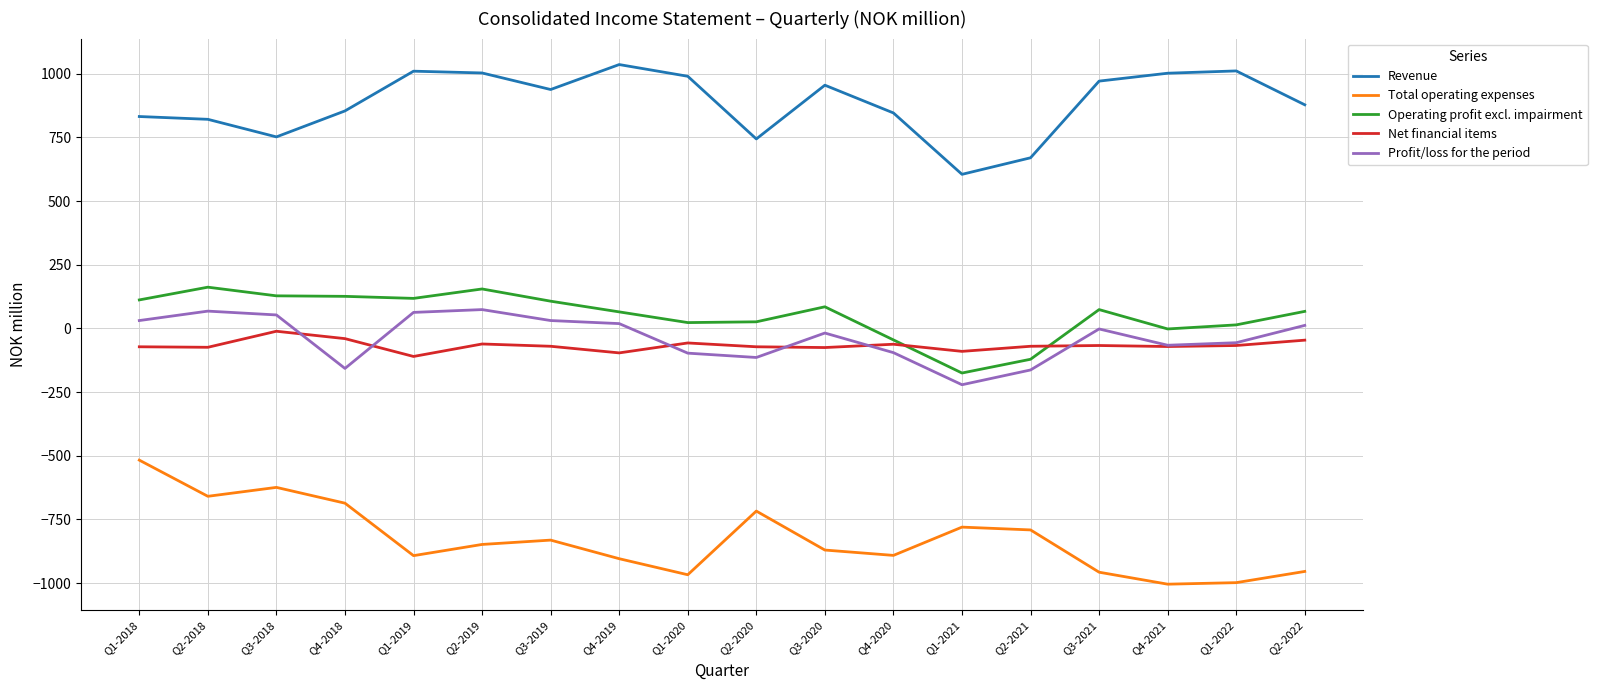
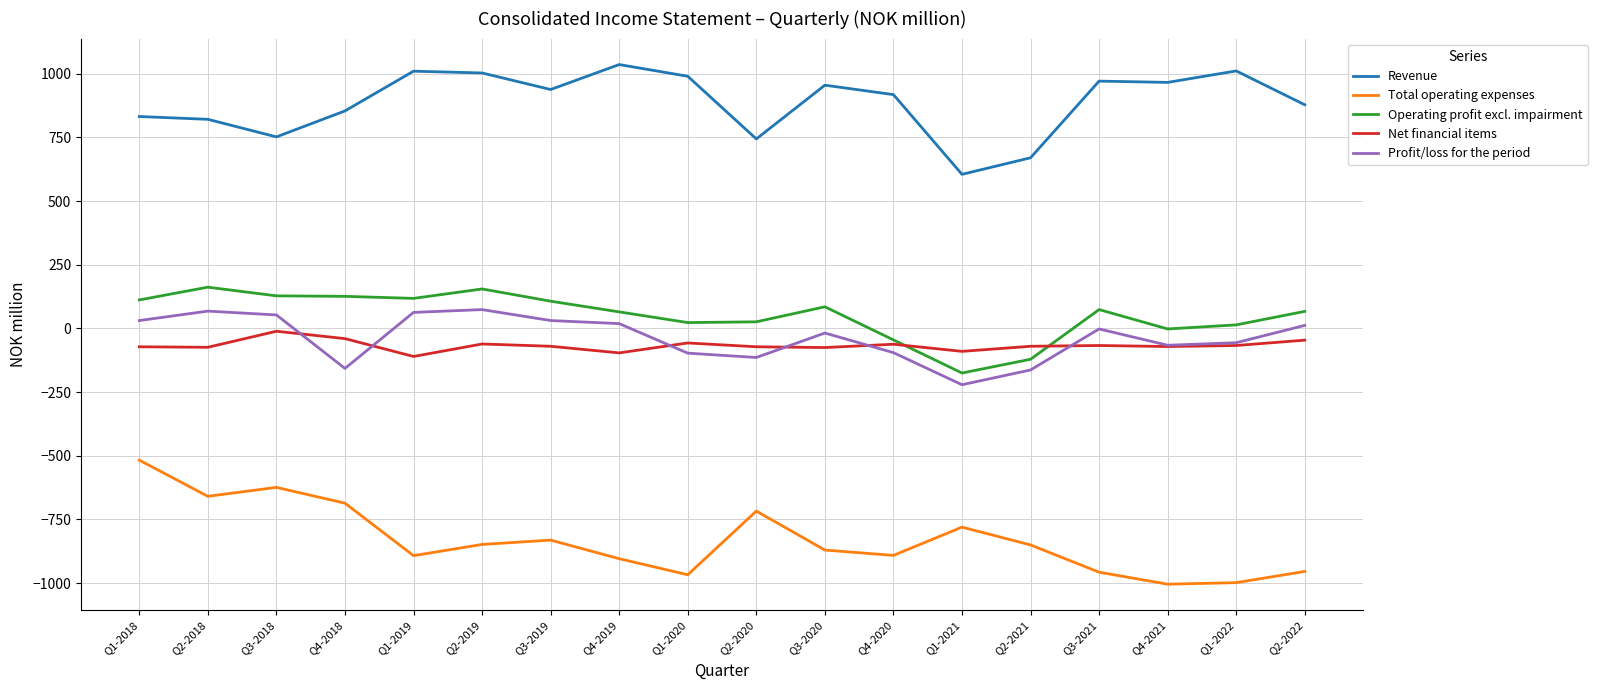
  {
    "Revenue": {
      "Q1-2018": 830,
      "Q2-2018": 820,
      "Q3-2018": 750,
      "Q4-2018": 850,
      "Q1-2019": 1010,
      "Q2-2019": 1000,
      "Q3-2019": 940,
      "Q4-2019": 1040,
      "Q1-2020": 990,
      "Q2-2020": 740,
      "Q3-2020": 960,
-     "Q4-2020": 850,
+     "Q4-2020": 920,
      "Q1-2021": 610,
      "Q2-2021": 670,
      "Q3-2021": 970,
-     "Q4-2021": 1000,
+     "Q4-2021": 970,
      "Q1-2022": 1010,
      "Q2-2022": 880
    },
    "Total operating expenses": {
      "Q1-2018": -520,
      "Q2-2018": -660,
      "Q3-2018": -620,
      "Q4-2018": -690,
      "Q1-2019": -890,
      "Q2-2019": -850,
      "Q3-2019": -830,
      "Q4-2019": -900,
      "Q1-2020": -970,
      "Q2-2020": -720,
      "Q3-2020": -870,
      "Q4-2020": -890,
      "Q1-2021": -780,
-     "Q2-2021": -790,
+     "Q2-2021": -850,
      "Q3-2021": -960,
      "Q4-2021": -1000,
      "Q1-2022": -1000,
      "Q2-2022": -950
    },
    "Operating profit excl. impairment": {
      "Q1-2018": 110,
      "Q2-2018": 160,
      "Q3-2018": 130,
      "Q4-2018": 130,
      "Q1-2019": 120,
      "Q2-2019": 160,
      "Q3-2019": 110,
      "Q4-2019": 70,
      "Q1-2020": 20,
      "Q2-2020": 30,
      "Q3-2020": 90,
      "Q4-2020": -50,
      "Q1-2021": -180,
      "Q2-2021": -120,
      "Q3-2021": 70,
      "Q4-2021": 0,
      "Q1-2022": 10,
      "Q2-2022": 70
    },
    "Net financial items": {
      "Q1-2018": -70,
      "Q2-2018": -70,
      "Q3-2018": -10,
      "Q4-2018": -40,
      "Q1-2019": -110,
      "Q2-2019": -60,
      "Q3-2019": -70,
      "Q4-2019": -100,
      "Q1-2020": -60,
      "Q2-2020": -70,
      "Q3-2020": -80,
      "Q4-2020": -60,
      "Q1-2021": -90,
      "Q2-2021": -70,
      "Q3-2021": -70,
      "Q1-2022": -70,
      "Q2-2022": -50
    },
    "Profit/loss for the period": {
      "Q1-2018": 30,
      "Q2-2018": 70,
      "Q3-2018": 50,
      "Q4-2018": -160,
      "Q1-2019": 60,
      "Q2-2019": 70,
      "Q3-2019": 30,
      "Q4-2019": 20,
      "Q1-2020": -100,
      "Q2-2020": -110,
      "Q3-2020": -20,
      "Q4-2020": -100,
      "Q1-2021": -220,
      "Q2-2021": -160,
      "Q3-2021": 0,
      "Q1-2022": -60,
      "Q2-2022": 10
    }
  }
